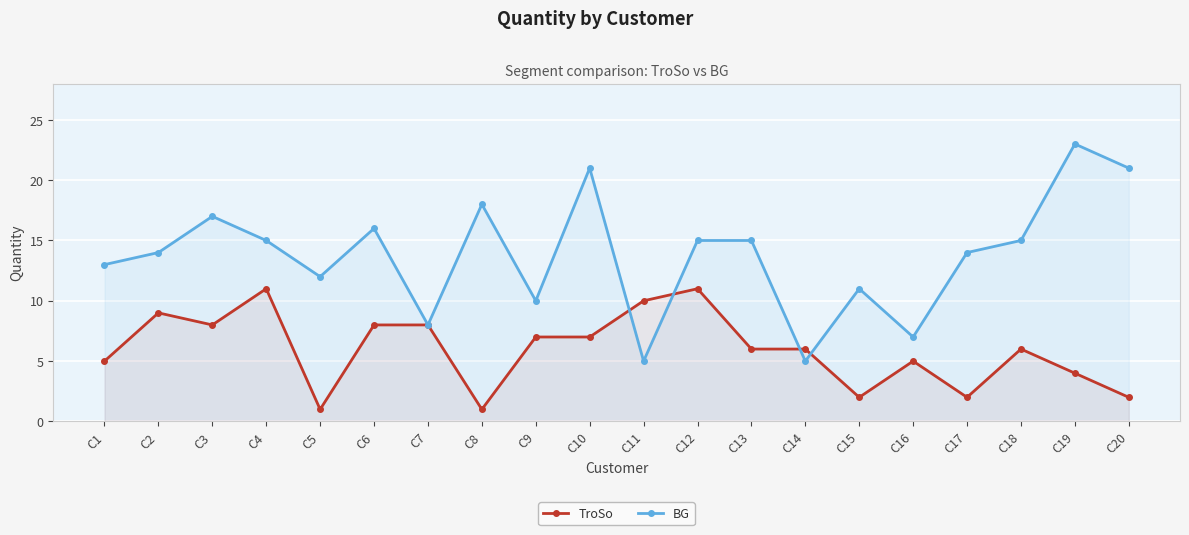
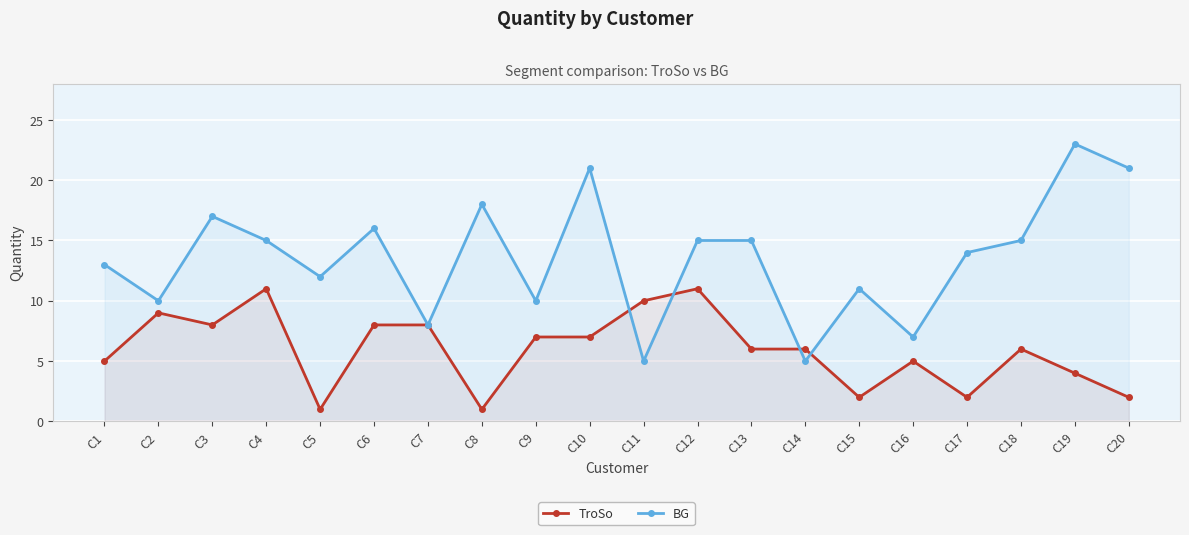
  {
    "TroSo": {
      "C1": 5,
      "C2": 9,
      "C3": 8,
      "C4": 11,
      "C5": 1,
      "C6": 8,
      "C8": 1,
      "C9": 7,
      "C10": 7,
      "C11": 10,
      "C12": 11,
      "C13": 6,
      "C14": 6,
      "C15": 2,
      "C16": 5,
      "C17": 2,
      "C18": 6,
      "C19": 4,
      "C20": 2
    },
    "BG": {
      "C1": 13,
-     "C2": 14,
+     "C2": 10,
      "C3": 17,
      "C4": 15,
      "C5": 12,
      "C6": 16,
      "C8": 18,
      "C9": 10,
      "C10": 21,
      "C11": 5,
      "C12": 15,
      "C13": 15,
      "C14": 5,
      "C15": 11,
      "C16": 7,
      "C17": 14,
      "C18": 15,
      "C19": 23,
      "C20": 21
    }
  }
